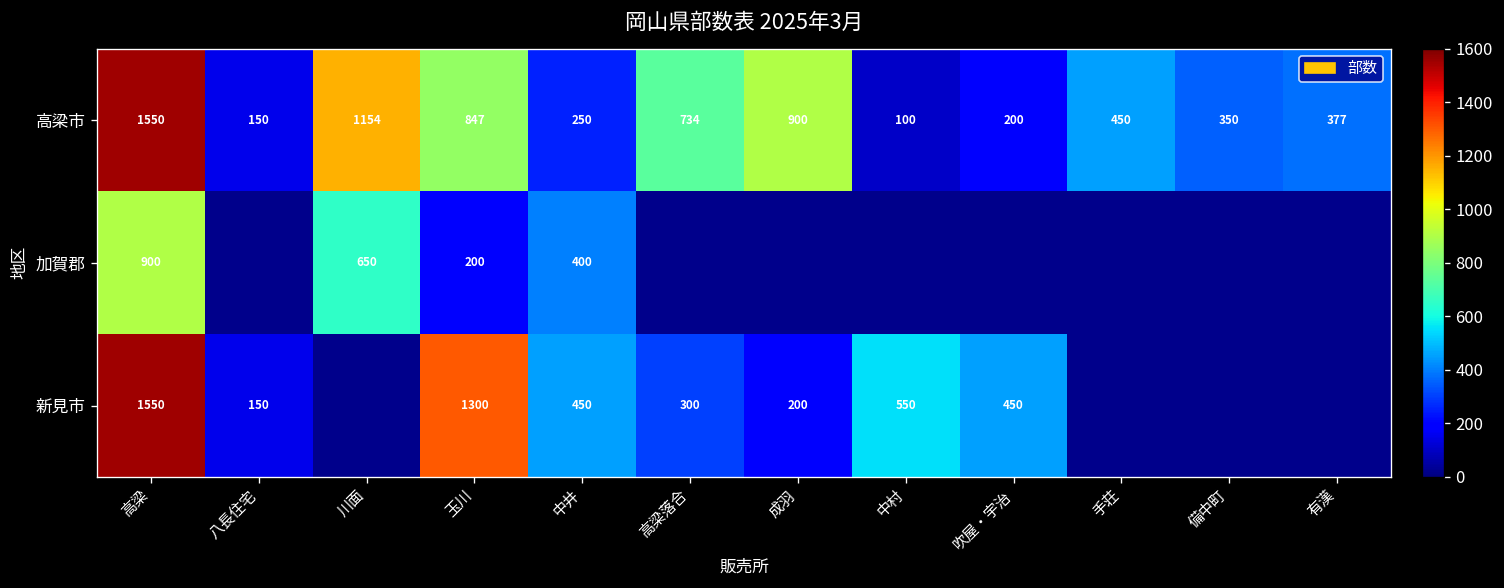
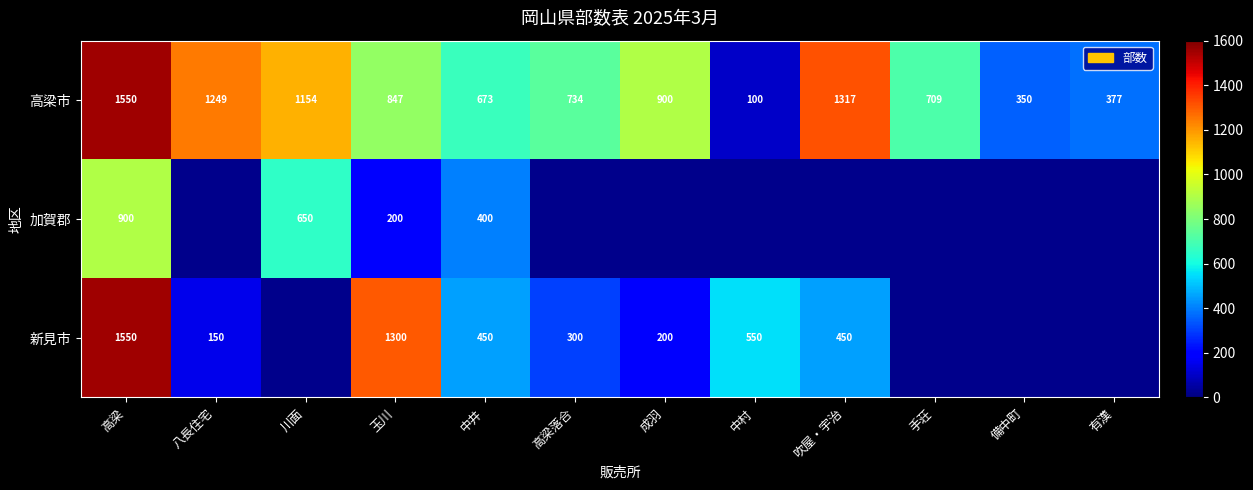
  {
    "高梁市": {
      "高梁": 1550,
-     "八長住宅": 150,
+     "八長住宅": 1249,
      "川面": 1154,
      "玉川": 847,
-     "中井": 250,
+     "中井": 673,
      "高梁落合": 734,
      "成羽": 900,
      "中村": 100,
-     "吹屋・宇治": 200,
-     "手荘": 450,
+     "吹屋・宇治": 1317,
+     "手荘": 709,
      "備中町": 350,
      "有漢": 377
    },
    "加賀郡": {
      "高梁": 900,
      "川面": 650,
      "玉川": 200,
      "中井": 400
    },
    "新見市": {
      "高梁": 1550,
      "八長住宅": 150,
      "玉川": 1300,
      "中井": 450,
      "高梁落合": 300,
      "成羽": 200,
      "中村": 550,
      "吹屋・宇治": 450
    }
  }
